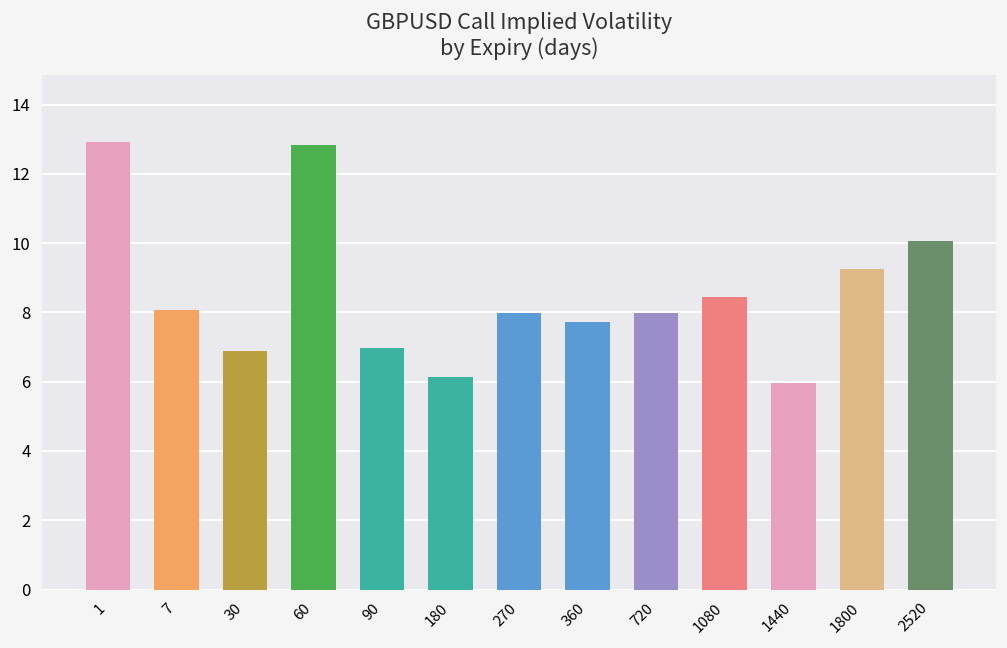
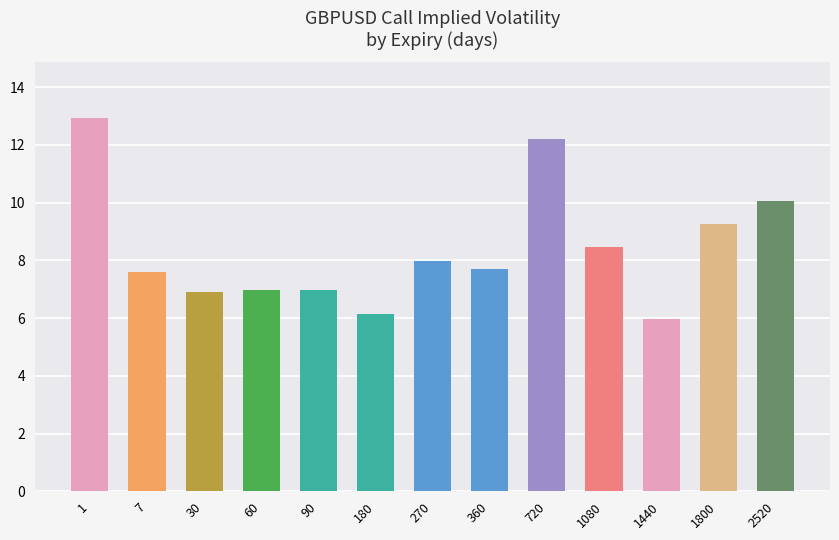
  {
    "1": 12.9,
-   "7": 8.1,
+   "7": 7.6,
    "30": 6.9,
-   "60": 12.8,
+   "60": 7.0,
    "90": 7.0,
    "180": 6.1,
    "270": 8.0,
    "360": 7.7,
-   "720": 8.0,
+   "720": 12.2,
    "1080": 8.5,
    "1440": 6.0,
    "1800": 9.3,
    "2520": 10.1
  }
